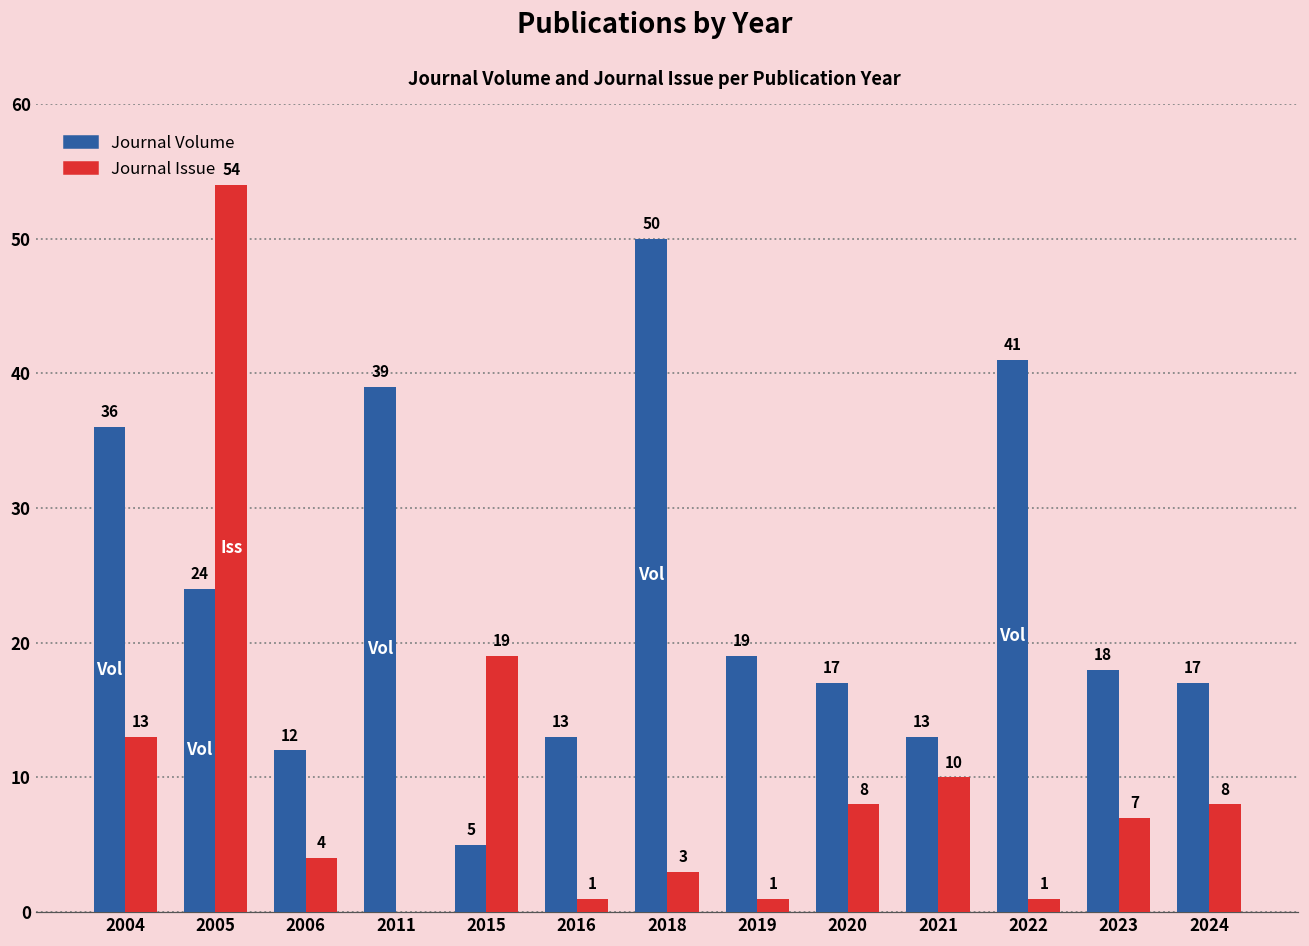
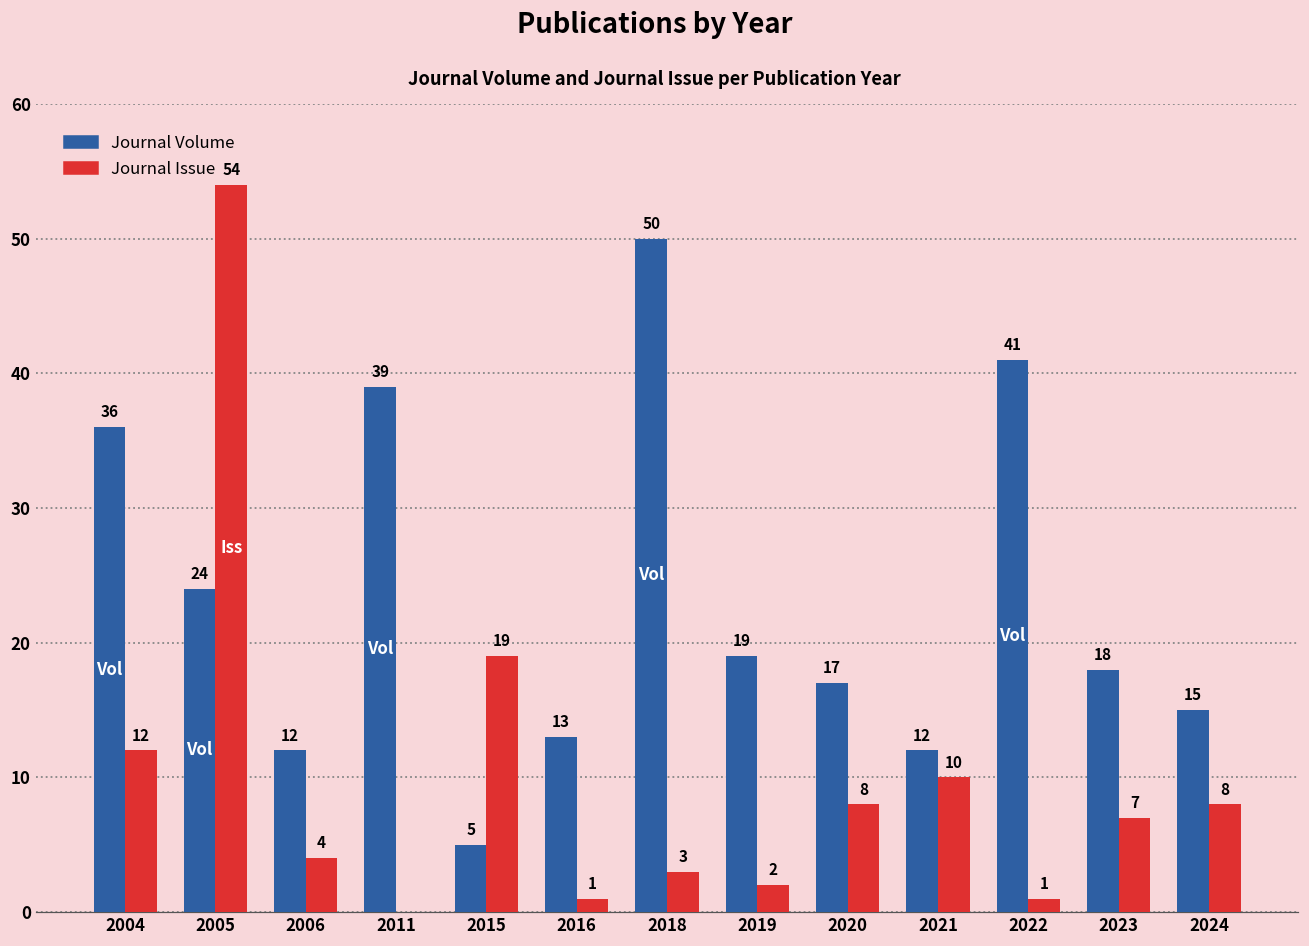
  {
    "Journal Volume": {
      "2004": 36,
      "2005": 24,
      "2006": 12,
      "2011": 39,
      "2015": 5,
      "2016": 13,
      "2018": 50,
      "2019": 19,
      "2020": 17,
-     "2021": 13,
+     "2021": 12,
      "2022": 41,
      "2023": 18,
-     "2024": 17
+     "2024": 15
    },
    "Journal Issue": {
-     "2004": 13,
+     "2004": 12,
      "2005": 54,
      "2006": 4,
      "2015": 19,
      "2016": 1,
      "2018": 3,
-     "2019": 1,
+     "2019": 2,
      "2020": 8,
      "2021": 10,
      "2022": 1,
      "2023": 7,
      "2024": 8
    }
  }
